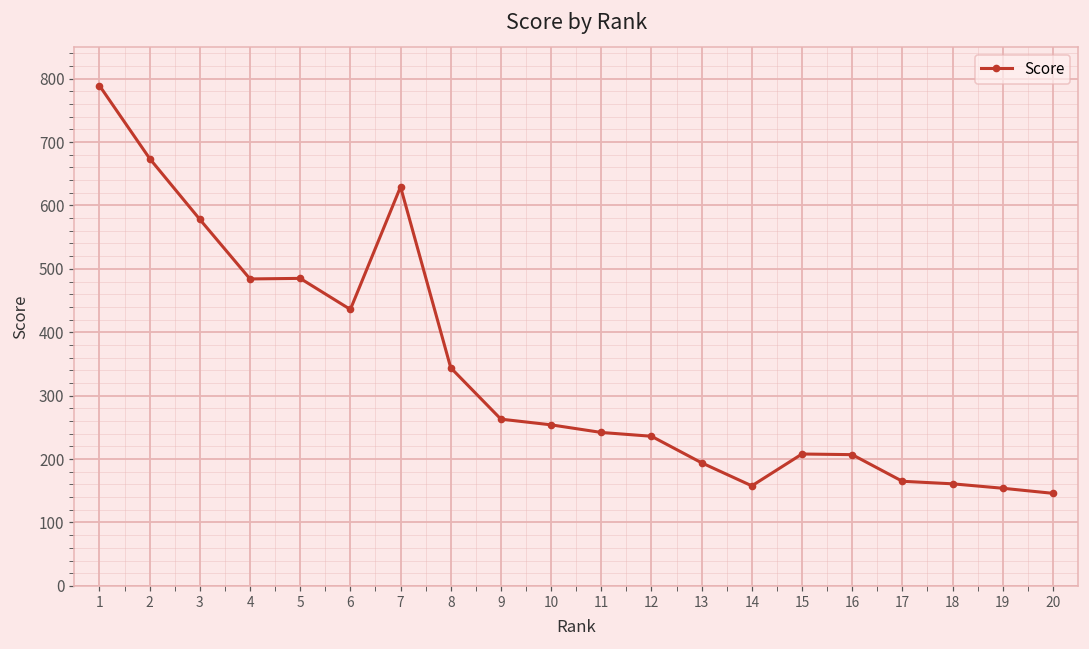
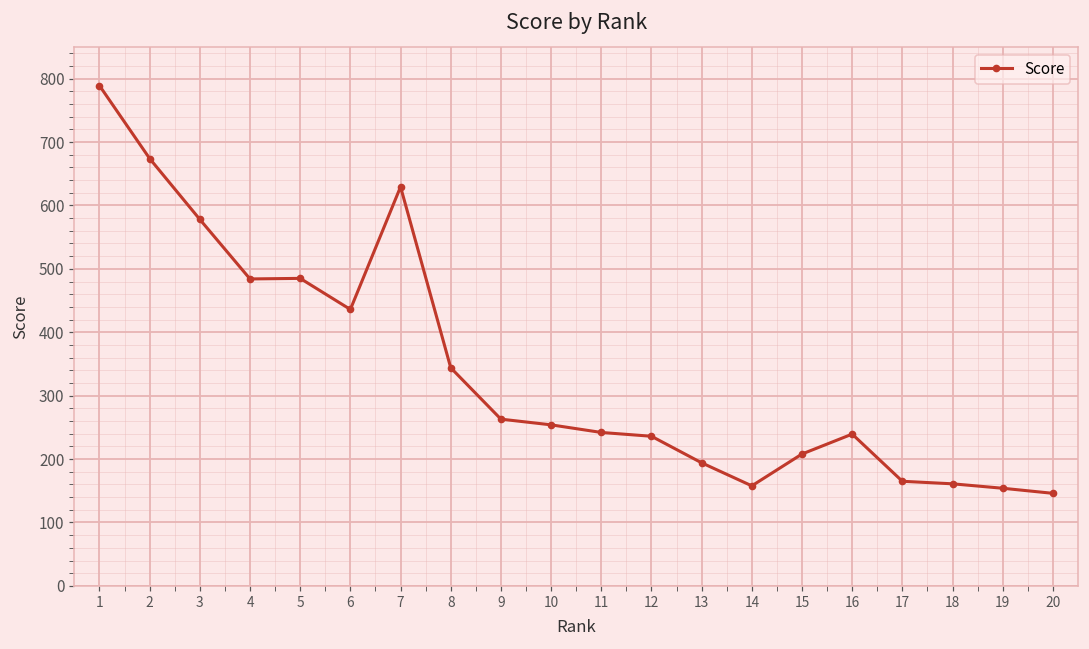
  {
    "1": 790,
    "2": 670,
    "3": 580,
    "4": 480,
    "5": 490,
    "6": 440,
    "7": 630,
    "8": 340,
    "9": 260,
    "10": 250,
    "11": 240,
    "12": 240,
    "13": 190,
    "14": 160,
    "15": 210,
-   "16": 210,
+   "16": 240,
    "17": 170,
    "18": 160,
    "19": 150,
    "20": 150
  }
